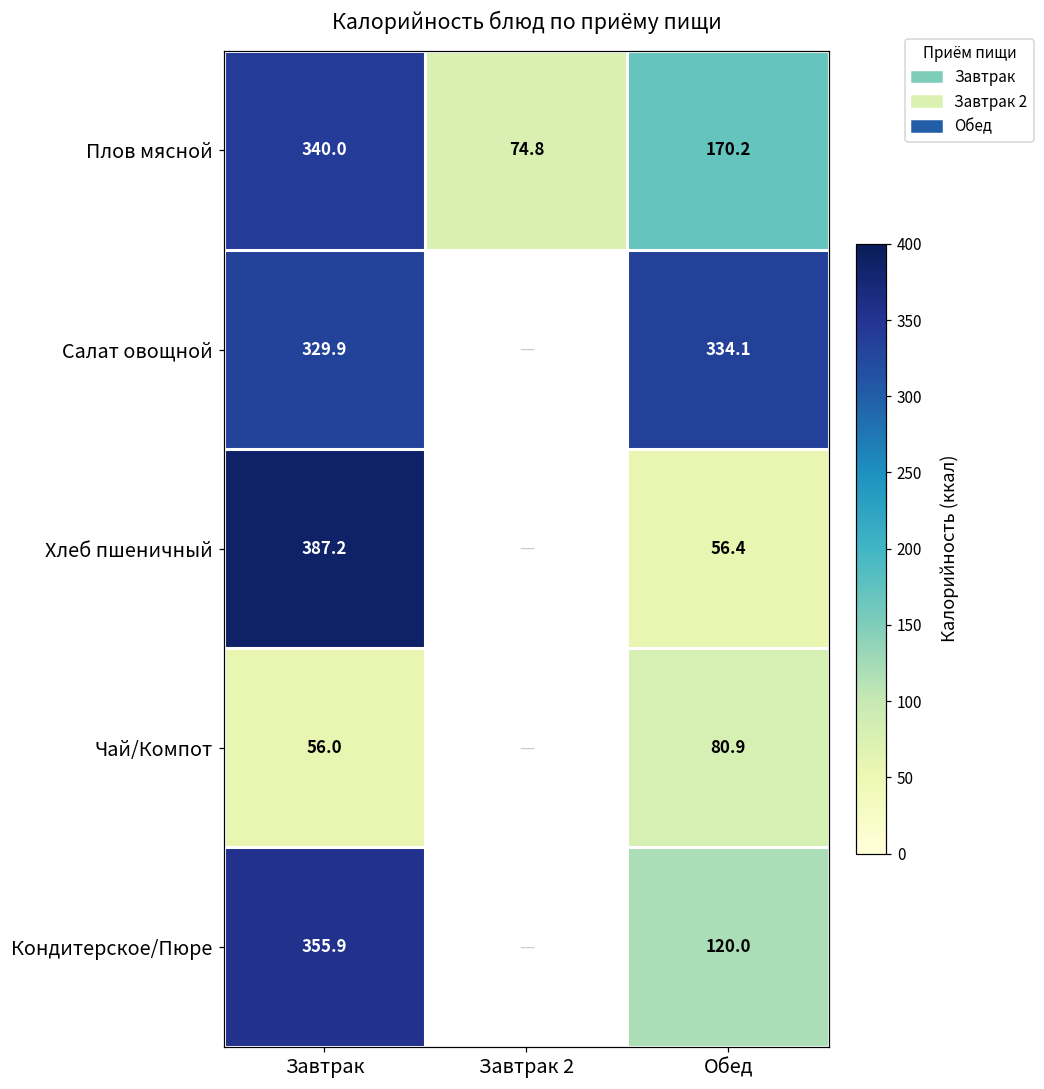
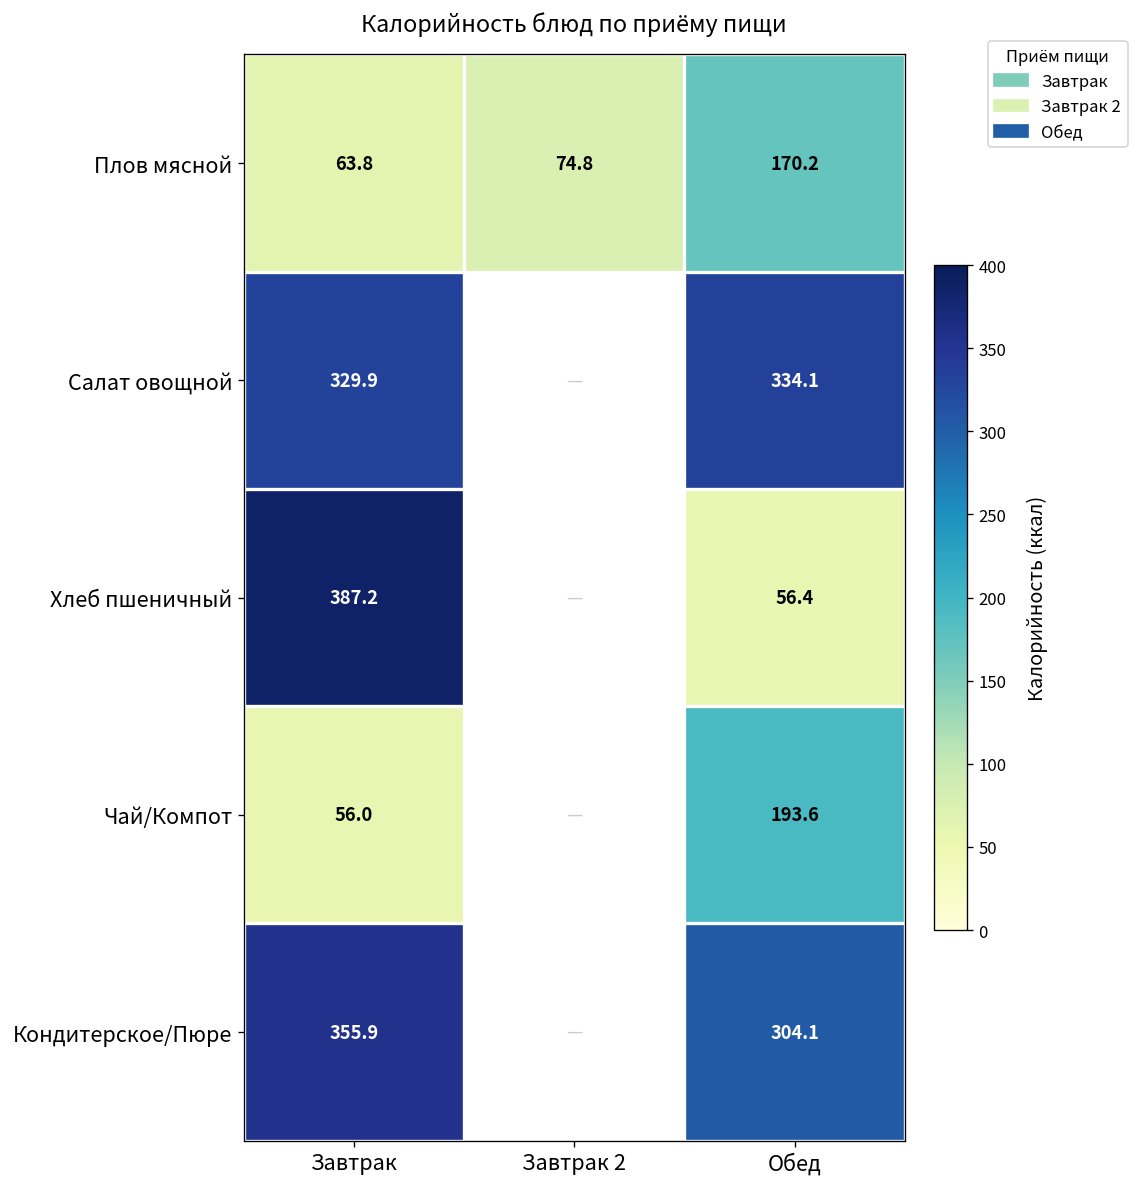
  {
    "Плов мясной": {
-     "Завтрак": 340.0,
+     "Завтрак": 63.8,
      "Завтрак 2": 74.8,
      "Обед": 170.2
    },
    "Салат овощной": {
      "Завтрак": 329.9,
      "Обед": 334.1
    },
    "Хлеб пшеничный": {
      "Завтрак": 387.2,
      "Обед": 56.4
    },
    "Чай/Компот": {
      "Завтрак": 56.0,
-     "Обед": 80.9
+     "Обед": 193.6
    },
    "Кондитерское/Пюре": {
      "Завтрак": 355.9,
-     "Обед": 120.0
+     "Обед": 304.1
    }
  }
